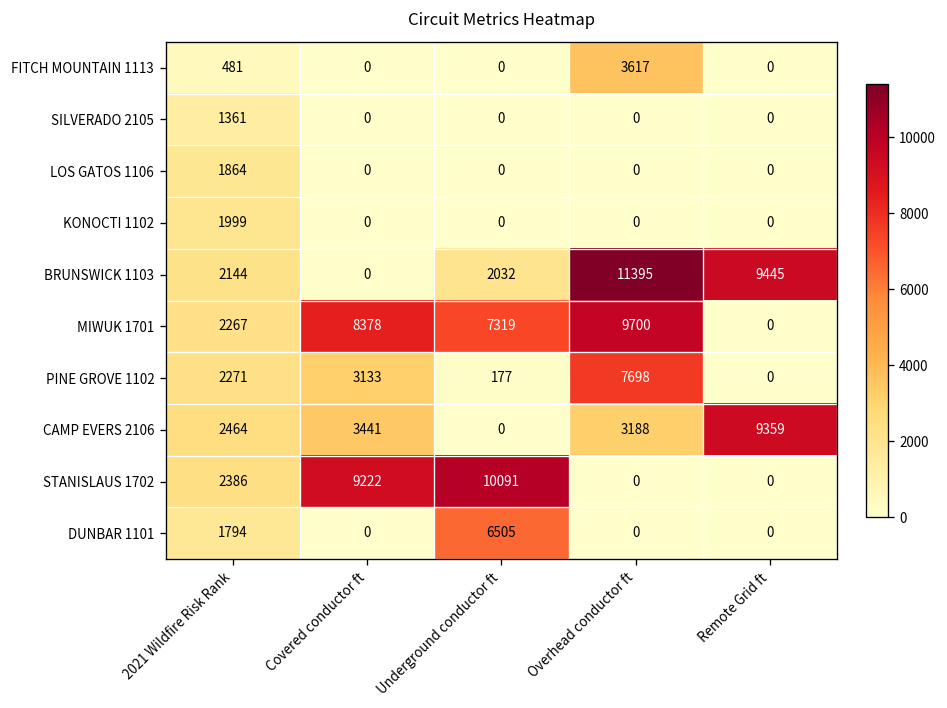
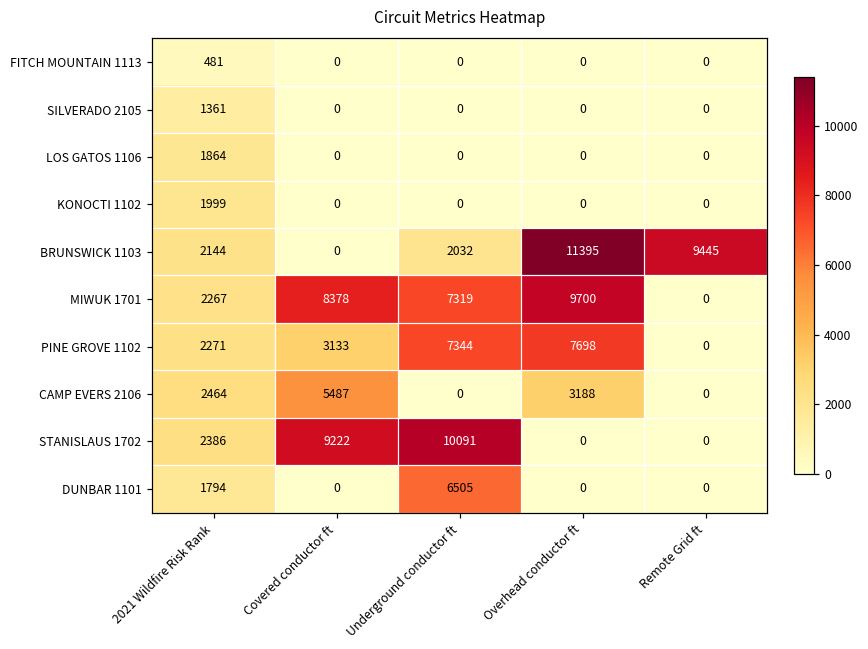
  {
    "FITCH MOUNTAIN 1113": {
      "2021 Wildfire Risk Rank": 481,
      "Covered conductor ft": 0,
      "Underground conductor ft": 0,
-     "Overhead conductor ft": 3617,
+     "Overhead conductor ft": 0,
      "Remote Grid ft": 0
    },
    "SILVERADO 2105": {
      "2021 Wildfire Risk Rank": 1361,
      "Covered conductor ft": 0,
      "Underground conductor ft": 0,
      "Overhead conductor ft": 0,
      "Remote Grid ft": 0
    },
    "LOS GATOS 1106": {
      "2021 Wildfire Risk Rank": 1864,
      "Covered conductor ft": 0,
      "Underground conductor ft": 0,
      "Overhead conductor ft": 0,
      "Remote Grid ft": 0
    },
    "KONOCTI 1102": {
      "2021 Wildfire Risk Rank": 1999,
      "Covered conductor ft": 0,
      "Underground conductor ft": 0,
      "Overhead conductor ft": 0,
      "Remote Grid ft": 0
    },
    "BRUNSWICK 1103": {
      "2021 Wildfire Risk Rank": 2144,
      "Covered conductor ft": 0,
      "Underground conductor ft": 2032,
      "Overhead conductor ft": 11395,
      "Remote Grid ft": 9445
    },
    "MIWUK 1701": {
      "2021 Wildfire Risk Rank": 2267,
      "Covered conductor ft": 8378,
      "Underground conductor ft": 7319,
      "Overhead conductor ft": 9700,
      "Remote Grid ft": 0
    },
    "PINE GROVE 1102": {
      "2021 Wildfire Risk Rank": 2271,
      "Covered conductor ft": 3133,
-     "Underground conductor ft": 177,
+     "Underground conductor ft": 7344,
      "Overhead conductor ft": 7698,
      "Remote Grid ft": 0
    },
    "CAMP EVERS 2106": {
      "2021 Wildfire Risk Rank": 2464,
-     "Covered conductor ft": 3441,
+     "Covered conductor ft": 5487,
      "Underground conductor ft": 0,
      "Overhead conductor ft": 3188,
-     "Remote Grid ft": 9359
+     "Remote Grid ft": 0
    },
    "STANISLAUS 1702": {
      "2021 Wildfire Risk Rank": 2386,
      "Covered conductor ft": 9222,
      "Underground conductor ft": 10091,
      "Overhead conductor ft": 0,
      "Remote Grid ft": 0
    },
    "DUNBAR 1101": {
      "2021 Wildfire Risk Rank": 1794,
      "Covered conductor ft": 0,
      "Underground conductor ft": 6505,
      "Overhead conductor ft": 0,
      "Remote Grid ft": 0
    }
  }
